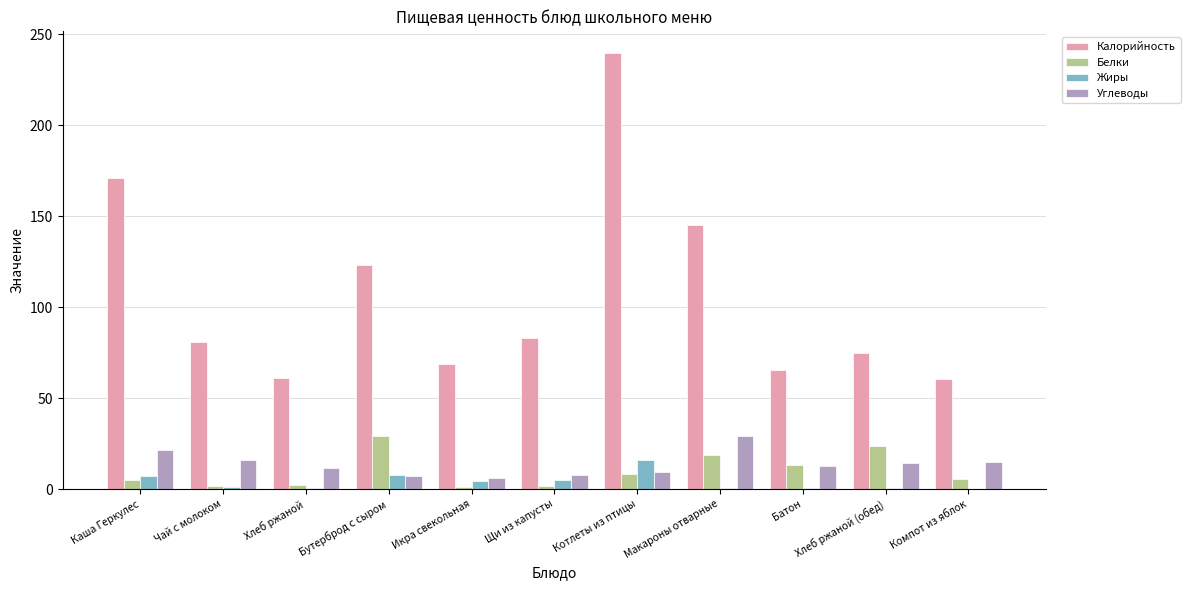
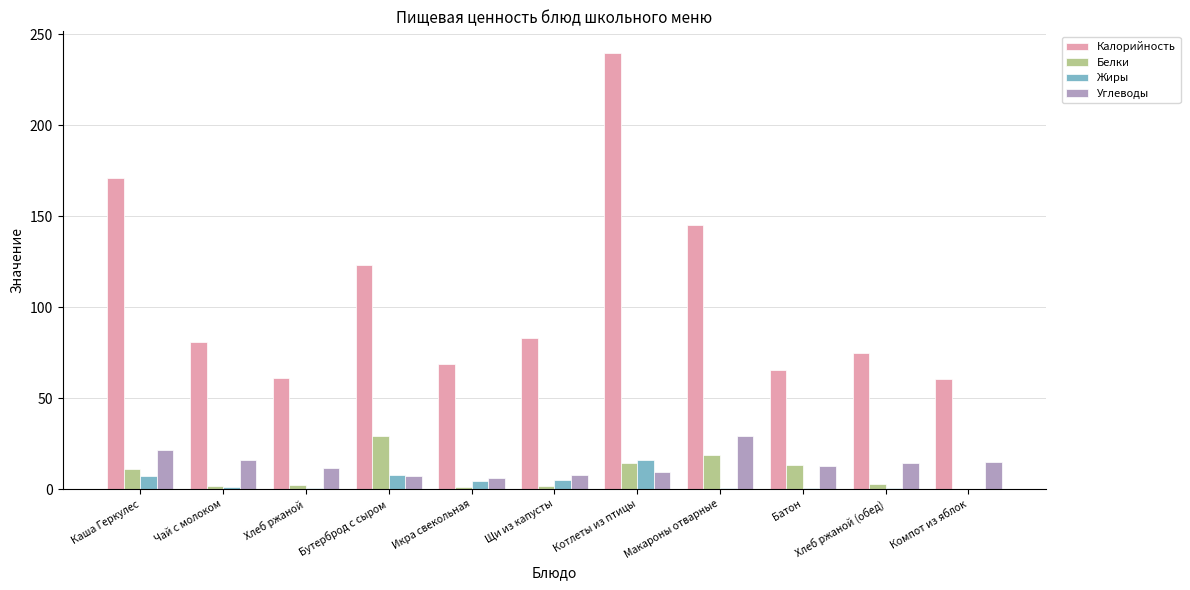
  {
    "Белки": {
-     "Каша Геркулес": 5,
+     "Каша Геркулес": 11,
      "Чай с молоком": 2,
      "Хлеб ржаной": 2,
      "Бутерброд с сыром": 29,
      "Икра свекольная": 1,
      "Щи из капусты": 2,
-     "Котлеты из птицы": 8,
+     "Котлеты из птицы": 14,
      "Макароны отварные": 19,
      "Батон": 13,
-     "Хлеб ржаной (обед)": 24,
-     "Компот из яблок": 5
+     "Хлеб ржаной (обед)": 3,
+     "Компот из яблок": 0
    }
  }
